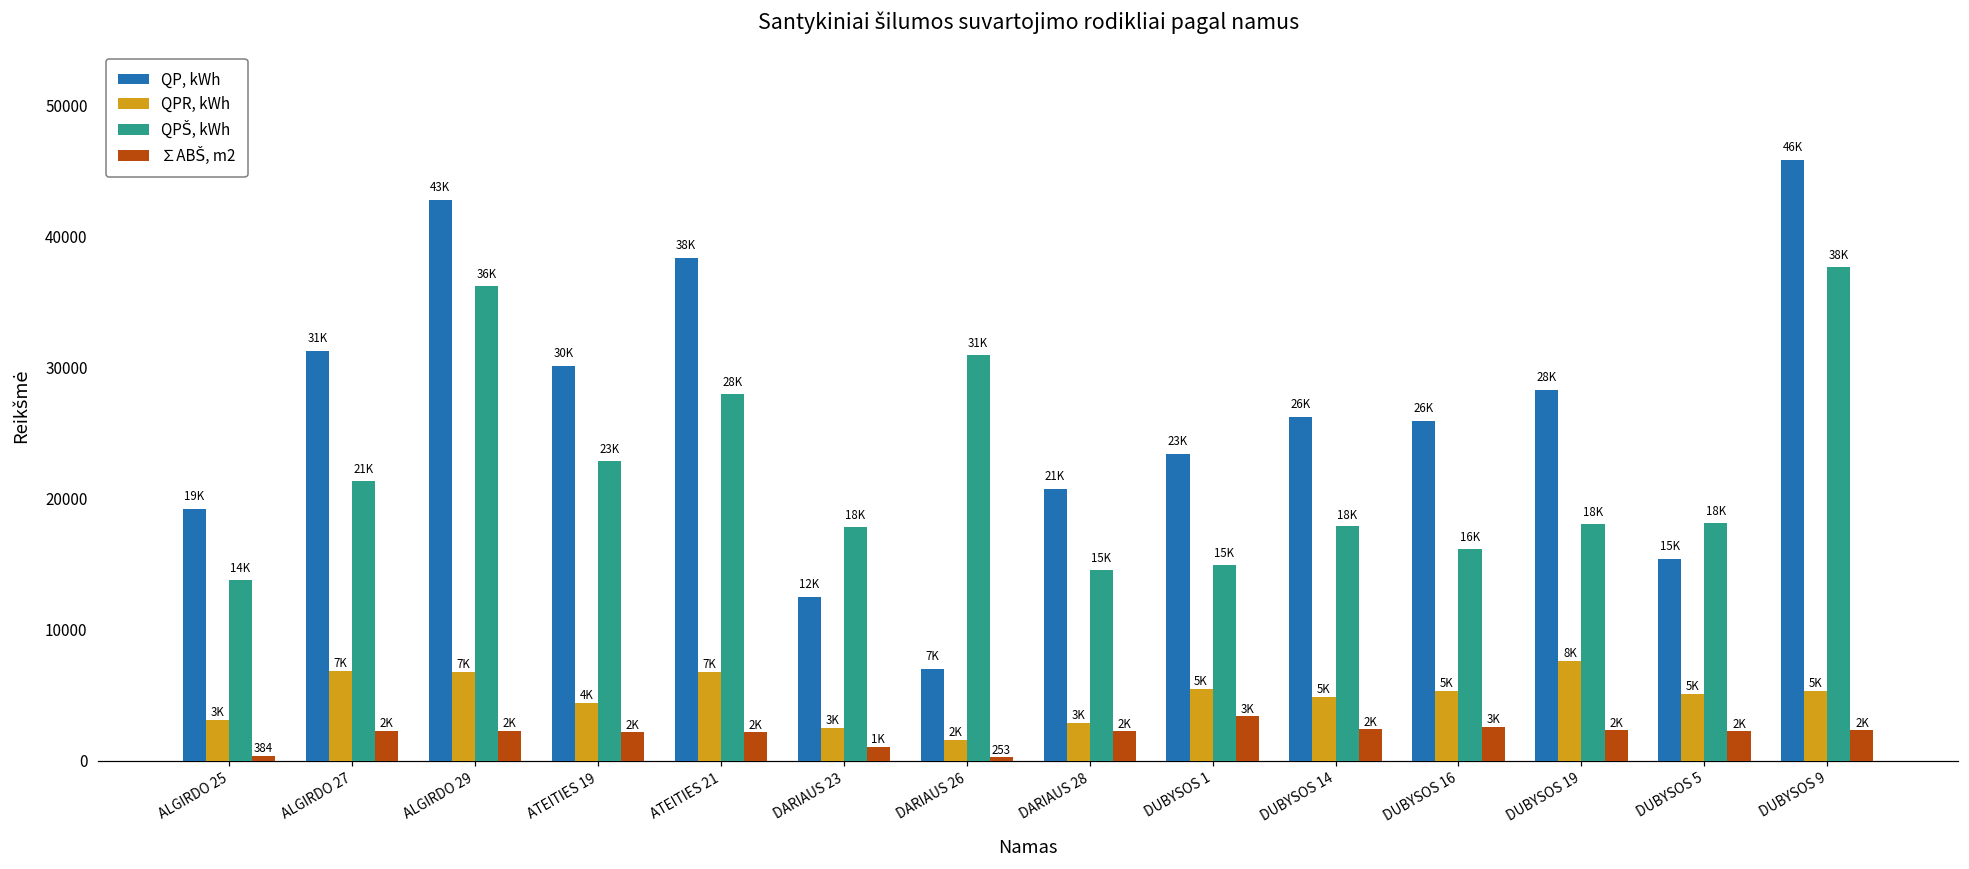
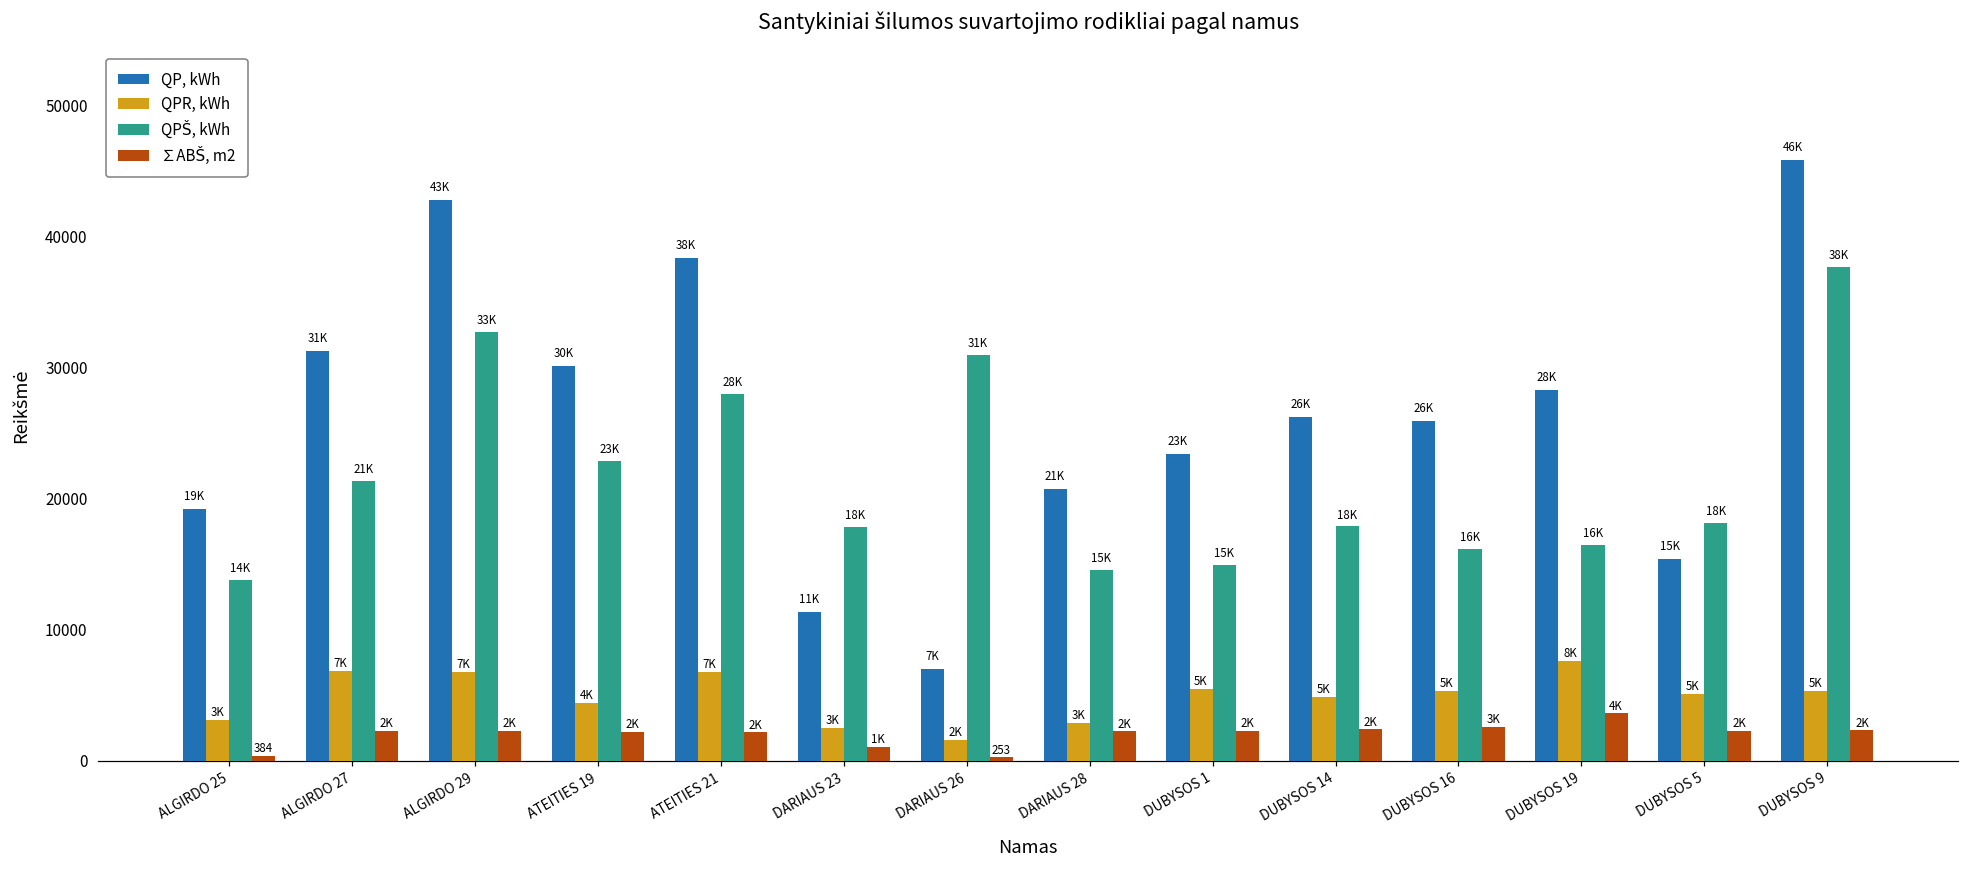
  {
    "QP, kWh": {
      "ALGIRDO 25": "19K",
      "ALGIRDO 27": "31K",
      "ALGIRDO 29": "43K",
      "ATEITIES 19": "30K",
      "ATEITIES 21": "38K",
-     "DARIAUS 23": "12K",
+     "DARIAUS 23": "11K",
      "DARIAUS 26": "7K",
      "DARIAUS 28": "21K",
      "DUBYSOS 1": "23K",
      "DUBYSOS 14": "26K",
      "DUBYSOS 16": "26K",
      "DUBYSOS 19": "28K",
      "DUBYSOS 5": "15K",
      "DUBYSOS 9": "46K"
    },
    "QPR, kWh": {
      "ALGIRDO 25": "3K",
      "ALGIRDO 27": "7K",
      "ALGIRDO 29": "7K",
      "ATEITIES 19": "4K",
      "ATEITIES 21": "7K",
      "DARIAUS 23": "3K",
      "DARIAUS 26": "2K",
      "DARIAUS 28": "3K",
      "DUBYSOS 1": "5K",
      "DUBYSOS 14": "5K",
      "DUBYSOS 16": "5K",
      "DUBYSOS 19": "8K",
      "DUBYSOS 5": "5K",
      "DUBYSOS 9": "5K"
    },
    "QPŠ, kWh": {
      "ALGIRDO 25": "14K",
      "ALGIRDO 27": "21K",
-     "ALGIRDO 29": "36K",
+     "ALGIRDO 29": "33K",
      "ATEITIES 19": "23K",
      "ATEITIES 21": "28K",
      "DARIAUS 23": "18K",
      "DARIAUS 26": "31K",
      "DARIAUS 28": "15K",
      "DUBYSOS 1": "15K",
      "DUBYSOS 14": "18K",
      "DUBYSOS 16": "16K",
-     "DUBYSOS 19": "18K",
+     "DUBYSOS 19": "16K",
      "DUBYSOS 5": "18K",
      "DUBYSOS 9": "38K"
    },
    "∑ABŠ, m2": {
      "ALGIRDO 25": "384",
      "ALGIRDO 27": "2K",
      "ALGIRDO 29": "2K",
      "ATEITIES 19": "2K",
      "ATEITIES 21": "2K",
      "DARIAUS 23": "1K",
      "DARIAUS 26": "253",
      "DARIAUS 28": "2K",
-     "DUBYSOS 1": "3K",
+     "DUBYSOS 1": "2K",
      "DUBYSOS 14": "2K",
      "DUBYSOS 16": "3K",
-     "DUBYSOS 19": "2K",
+     "DUBYSOS 19": "4K",
      "DUBYSOS 5": "2K",
      "DUBYSOS 9": "2K"
    }
  }
